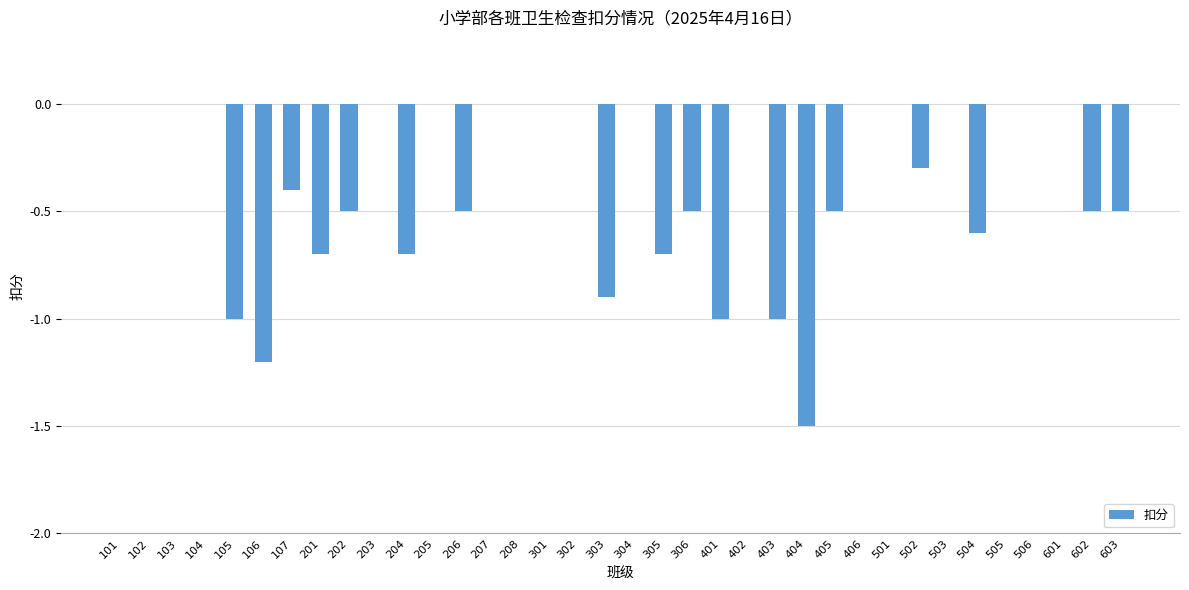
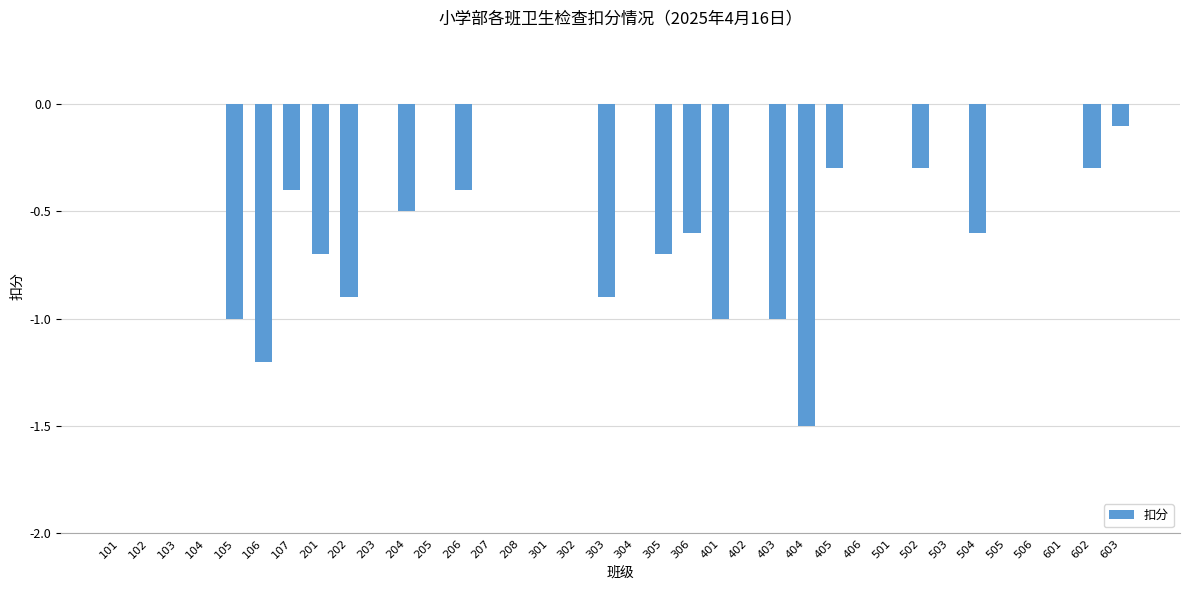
  {
    "101": 0.0,
    "102": 0.0,
    "103": 0.0,
    "104": 0.0,
    "105": -1.0,
    "106": -1.2,
    "107": -0.4,
    "201": -0.7,
-   "202": -0.5,
+   "202": -0.9,
    "203": 0.0,
-   "204": -0.7,
+   "204": -0.5,
    "205": 0.0,
-   "206": -0.5,
+   "206": -0.4,
    "207": 0.0,
    "208": 0.0,
    "301": 0.0,
    "302": 0.0,
    "303": -0.9,
    "304": 0.0,
    "305": -0.7,
-   "306": -0.5,
+   "306": -0.6,
    "401": -1.0,
    "402": 0.0,
    "403": -1.0,
    "404": -1.5,
-   "405": -0.5,
+   "405": -0.3,
    "406": 0.0,
    "501": 0.0,
    "502": -0.3,
    "503": 0.0,
    "504": -0.6,
    "505": 0.0,
    "506": 0.0,
    "601": 0.0,
-   "602": -0.5,
-   "603": -0.5
+   "602": -0.3,
+   "603": -0.1
  }
